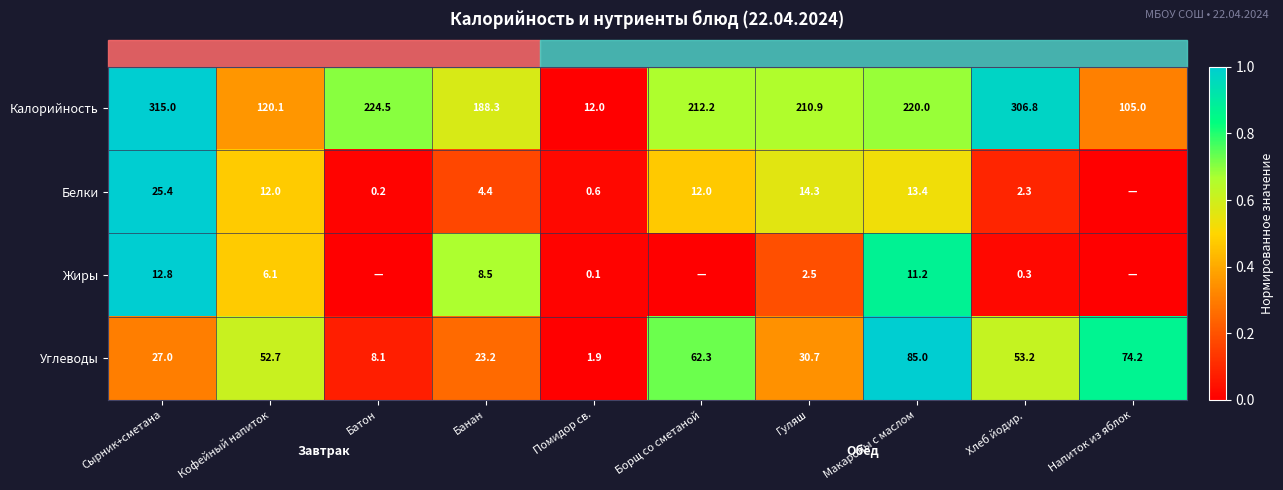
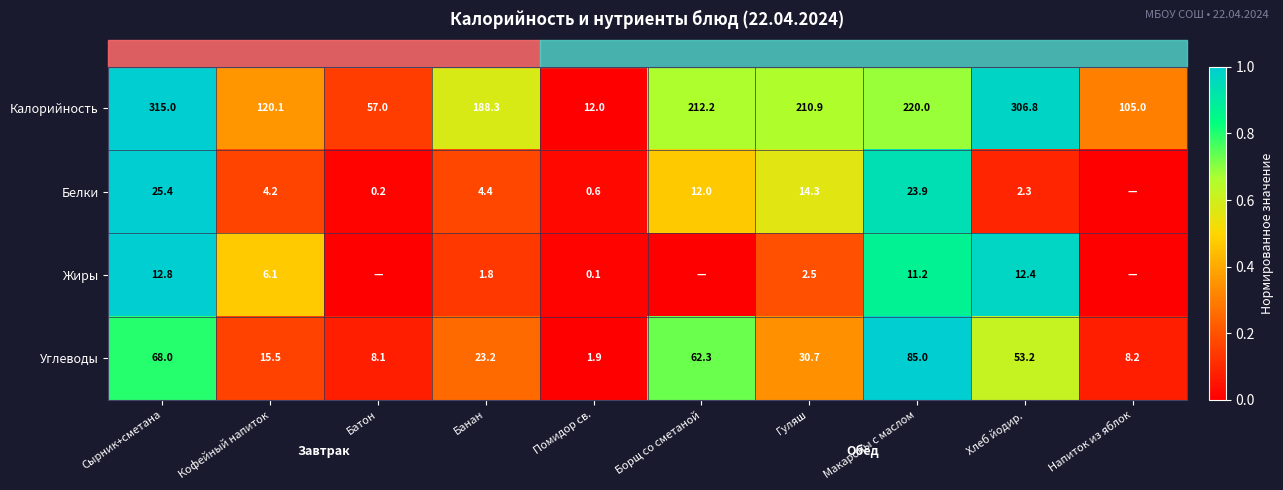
  {
    "Калорийность": {
      "Сырник+сметана": 315.0,
      "Кофейный напиток": 120.1,
-     "Батон": 224.5,
+     "Батон": 57.0,
      "Банан": 188.3,
      "Помидор св.": 12.0,
      "Борщ со сметаной": 212.2,
      "Гуляш": 210.9,
      "Макароны с маслом": 220.0,
      "Хлеб йодир.": 306.8,
      "Напиток из яблок": 105.0
    },
    "Белки": {
      "Сырник+сметана": 25.4,
-     "Кофейный напиток": 12.0,
+     "Кофейный напиток": 4.2,
      "Батон": 0.2,
      "Банан": 4.4,
      "Помидор св.": 0.6,
      "Борщ со сметаной": 12.0,
      "Гуляш": 14.3,
-     "Макароны с маслом": 13.4,
+     "Макароны с маслом": 23.9,
      "Хлеб йодир.": 2.3
    },
    "Жиры": {
      "Сырник+сметана": 12.8,
      "Кофейный напиток": 6.1,
-     "Банан": 8.5,
+     "Банан": 1.8,
      "Помидор св.": 0.1,
      "Гуляш": 2.5,
      "Макароны с маслом": 11.2,
-     "Хлеб йодир.": 0.3
+     "Хлеб йодир.": 12.4
    },
    "Углеводы": {
-     "Сырник+сметана": 27.0,
-     "Кофейный напиток": 52.7,
+     "Сырник+сметана": 68.0,
+     "Кофейный напиток": 15.5,
      "Батон": 8.1,
      "Банан": 23.2,
      "Помидор св.": 1.9,
      "Борщ со сметаной": 62.3,
      "Гуляш": 30.7,
      "Макароны с маслом": 85.0,
      "Хлеб йодир.": 53.2,
-     "Напиток из яблок": 74.2
+     "Напиток из яблок": 8.2
    }
  }
